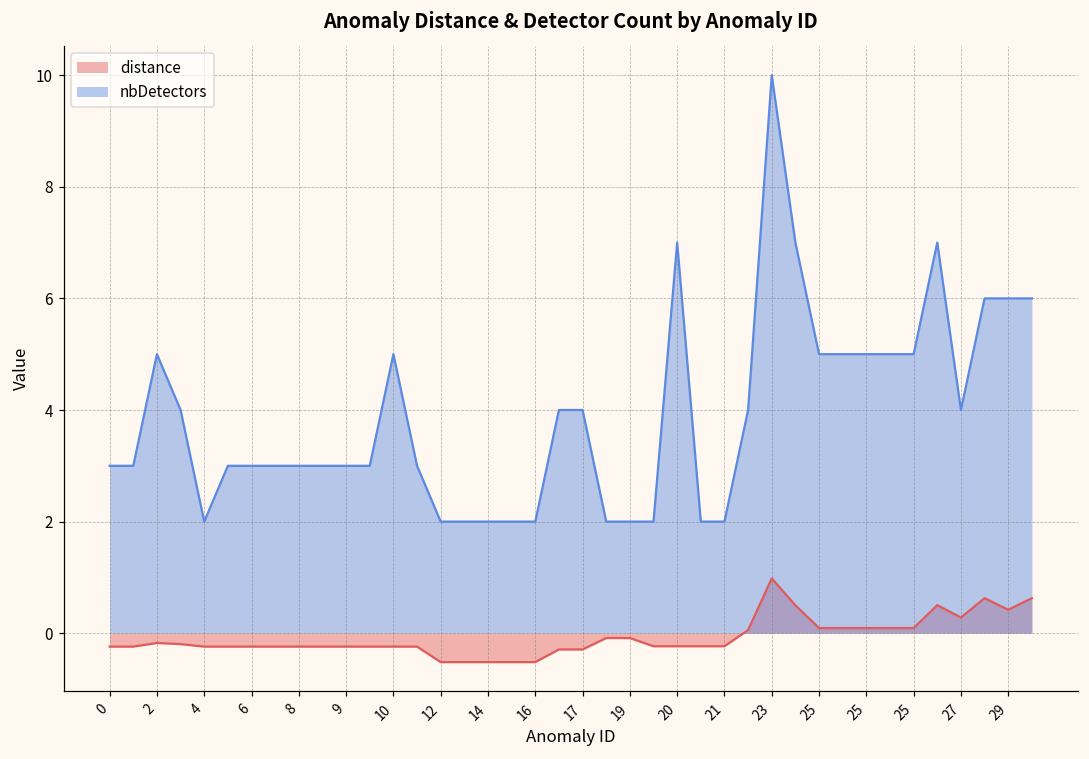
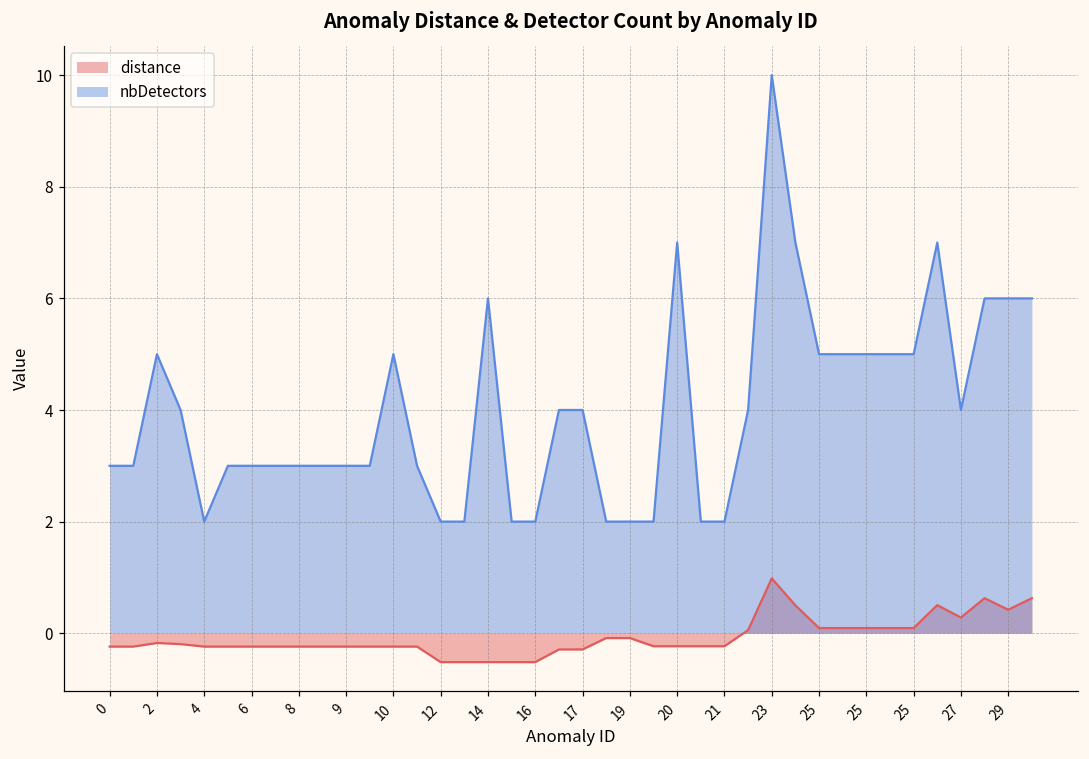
  {
    "nbDetectors": {
      "0": 3,
      "2": 5,
      "4": 2,
      "6": 3,
      "8": 3,
      "10": 5,
      "12": 2,
-     "14": 2,
+     "14": 6,
      "16": 2,
      "20": 7
    }
  }
